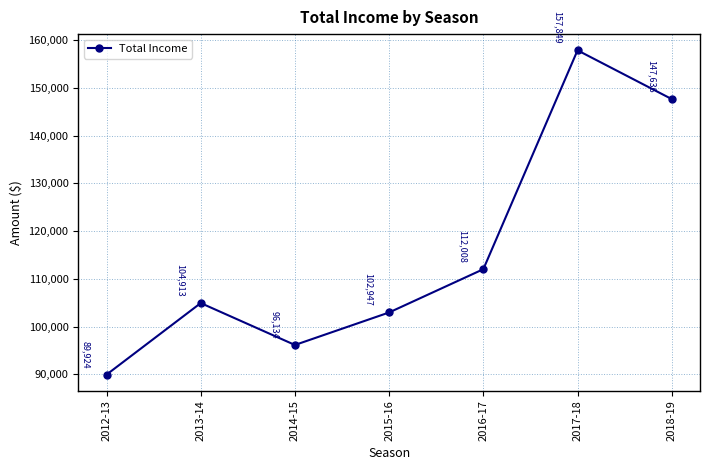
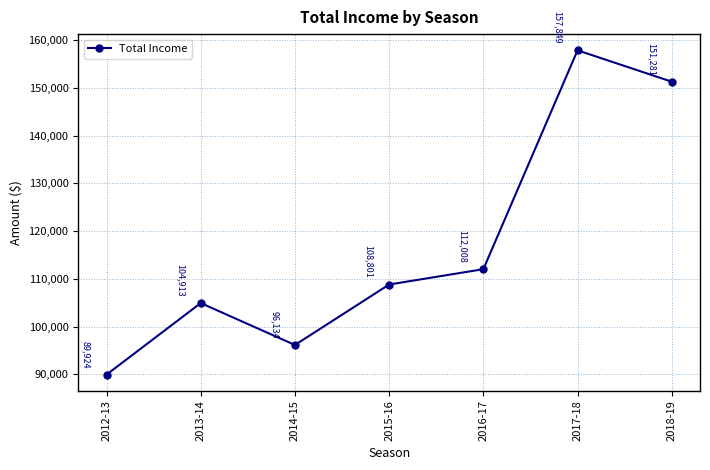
  {
    "2012-13": "89,924",
    "2013-14": "104,913",
    "2014-15": "96,134",
-   "2015-16": "102,947",
+   "2015-16": "108,801",
    "2016-17": "112,008",
    "2017-18": "157,849",
-   "2018-19": "147,636"
+   "2018-19": "151,281"
  }
